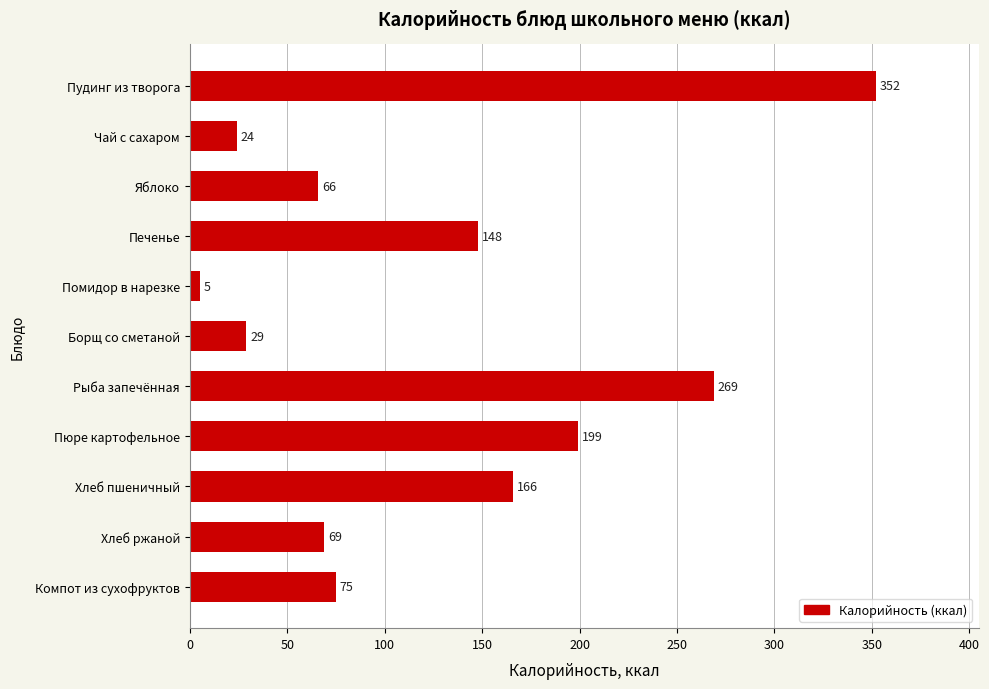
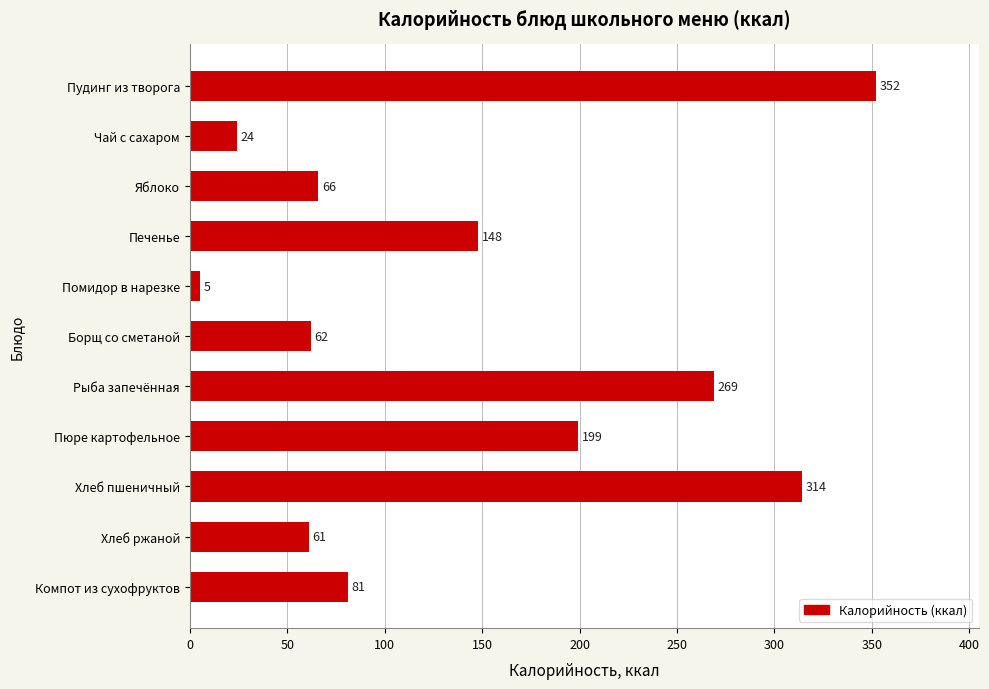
  {
    "Пудинг из творога": 352,
    "Чай с сахаром": 24,
    "Яблоко": 66,
    "Печенье": 148,
    "Помидор в нарезке": 5,
-   "Борщ со сметаной": 29,
+   "Борщ со сметаной": 62,
    "Рыба запечённая": 269,
    "Пюре картофельное": 199,
-   "Хлеб пшеничный": 166,
-   "Хлеб ржаной": 69,
-   "Компот из сухофруктов": 75
+   "Хлеб пшеничный": 314,
+   "Хлеб ржаной": 61,
+   "Компот из сухофруктов": 81
  }
